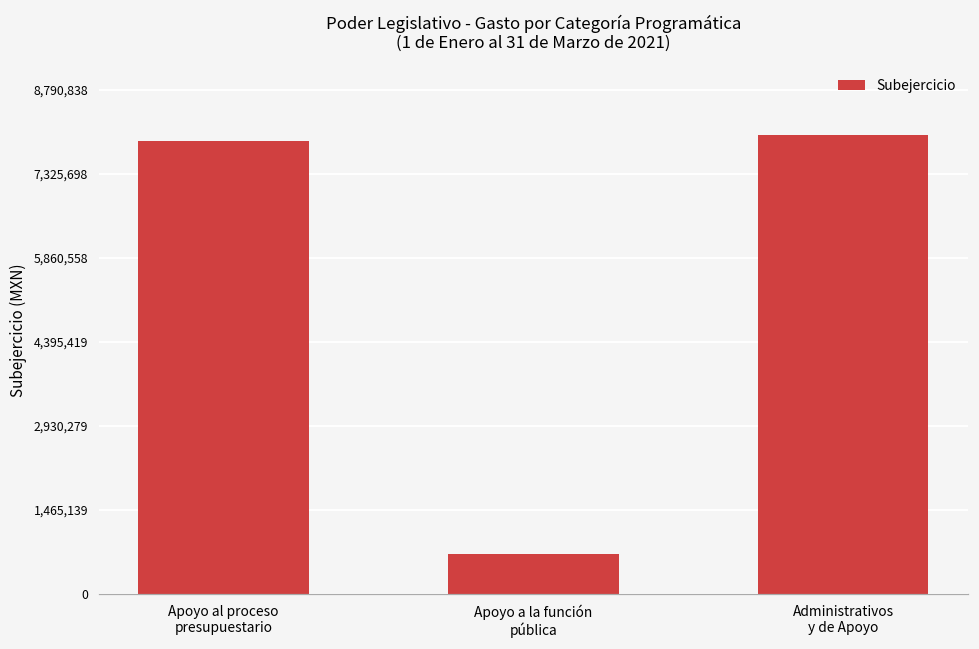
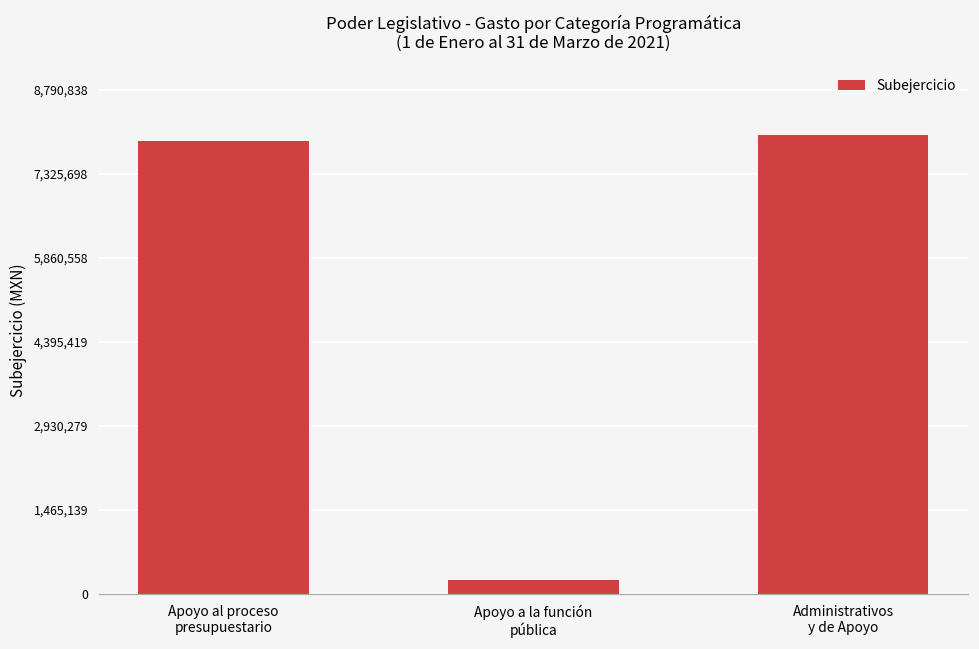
  {
    "Apoyo al proceso presupuestario": "7,900,000",
-   "Apoyo a la función pública": "700,000",
+   "Apoyo a la función pública": "200,000",
    "Administrativos y de Apoyo": "8,000,000"
  }
